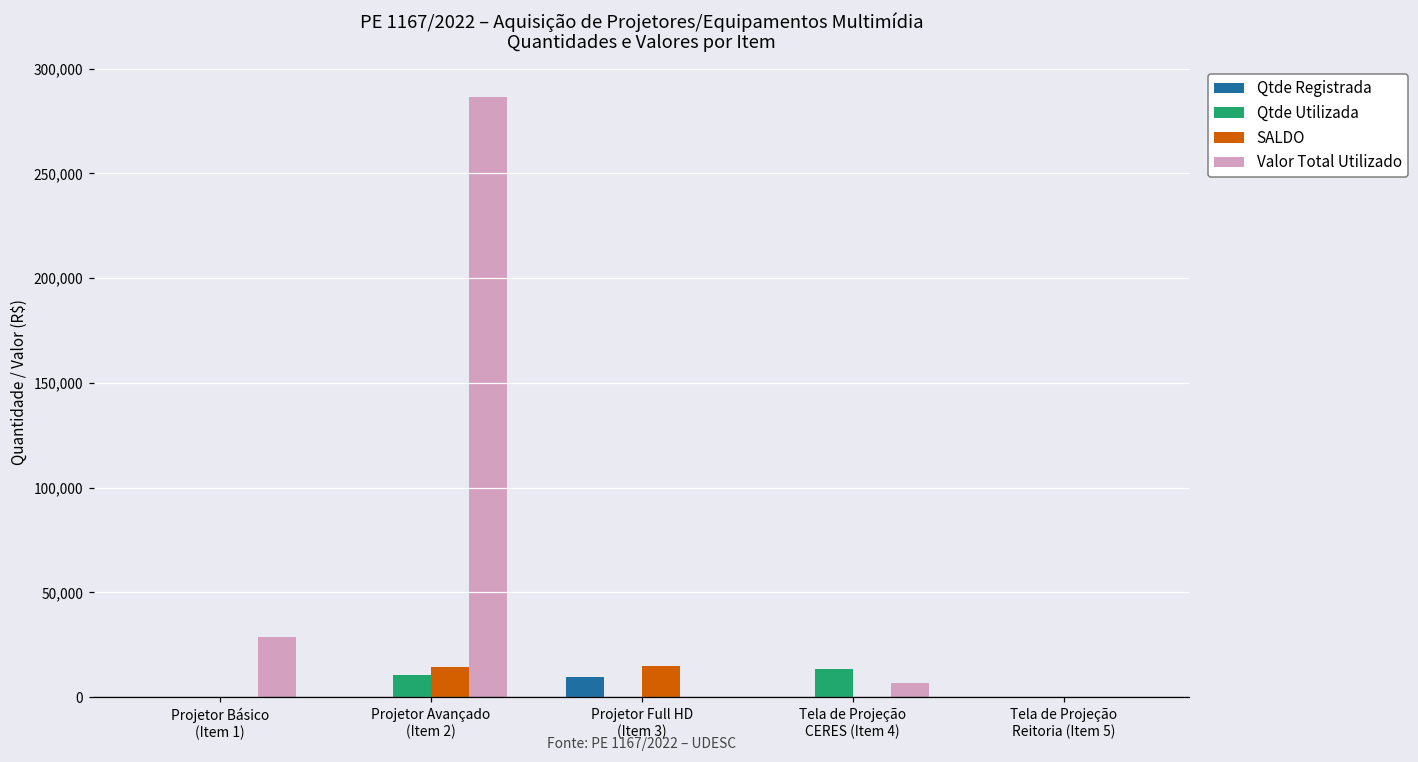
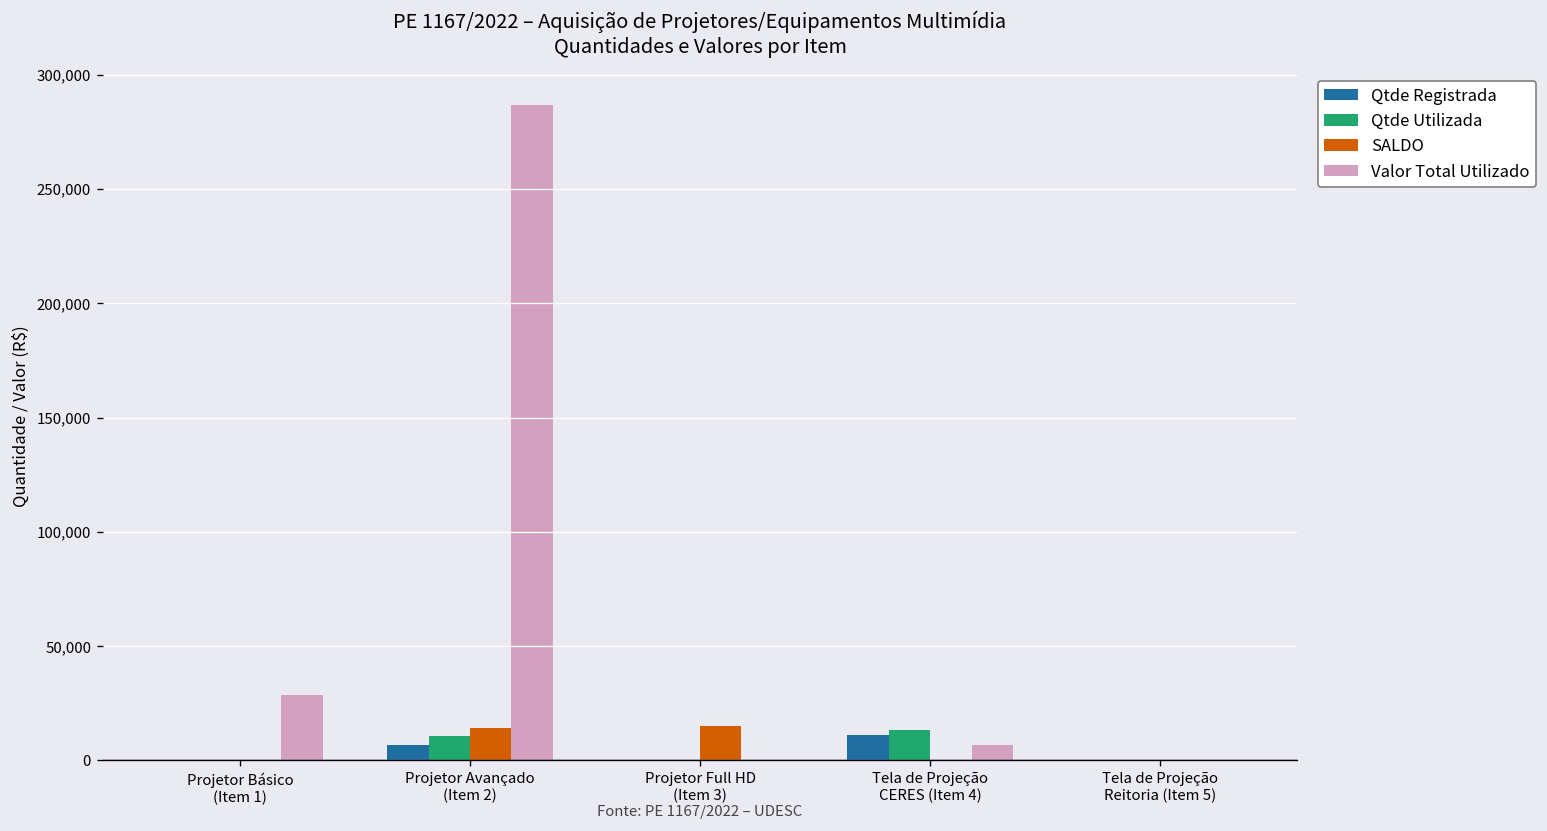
  {
    "Qtde Registrada": {
-     "Projetor Avançado (Item 2)": "0",
-     "Projetor Full HD (Item 3)": "10,000",
-     "Tela de Projeção CERES (Item 4)": "0"
+     "Projetor Avançado (Item 2)": "7,000",
+     "Projetor Full HD (Item 3)": "0",
+     "Tela de Projeção CERES (Item 4)": "11,000"
    },
    "Qtde Utilizada": {
      "Projetor Avançado (Item 2)": "11,000",
      "Projetor Full HD (Item 3)": "0",
      "Tela de Projeção CERES (Item 4)": "13,000",
      "Tela de Projeção Reitoria (Item 5)": "0"
    },
    "SALDO": {
      "Projetor Avançado (Item 2)": "14,000",
      "Projetor Full HD (Item 3)": "15,000"
    },
    "Valor Total Utilizado": {
      "Projetor Básico (Item 1)": "29,000",
      "Projetor Avançado (Item 2)": "287,000",
      "Projetor Full HD (Item 3)": "0",
      "Tela de Projeção CERES (Item 4)": "7,000",
      "Tela de Projeção Reitoria (Item 5)": "0"
    }
  }
